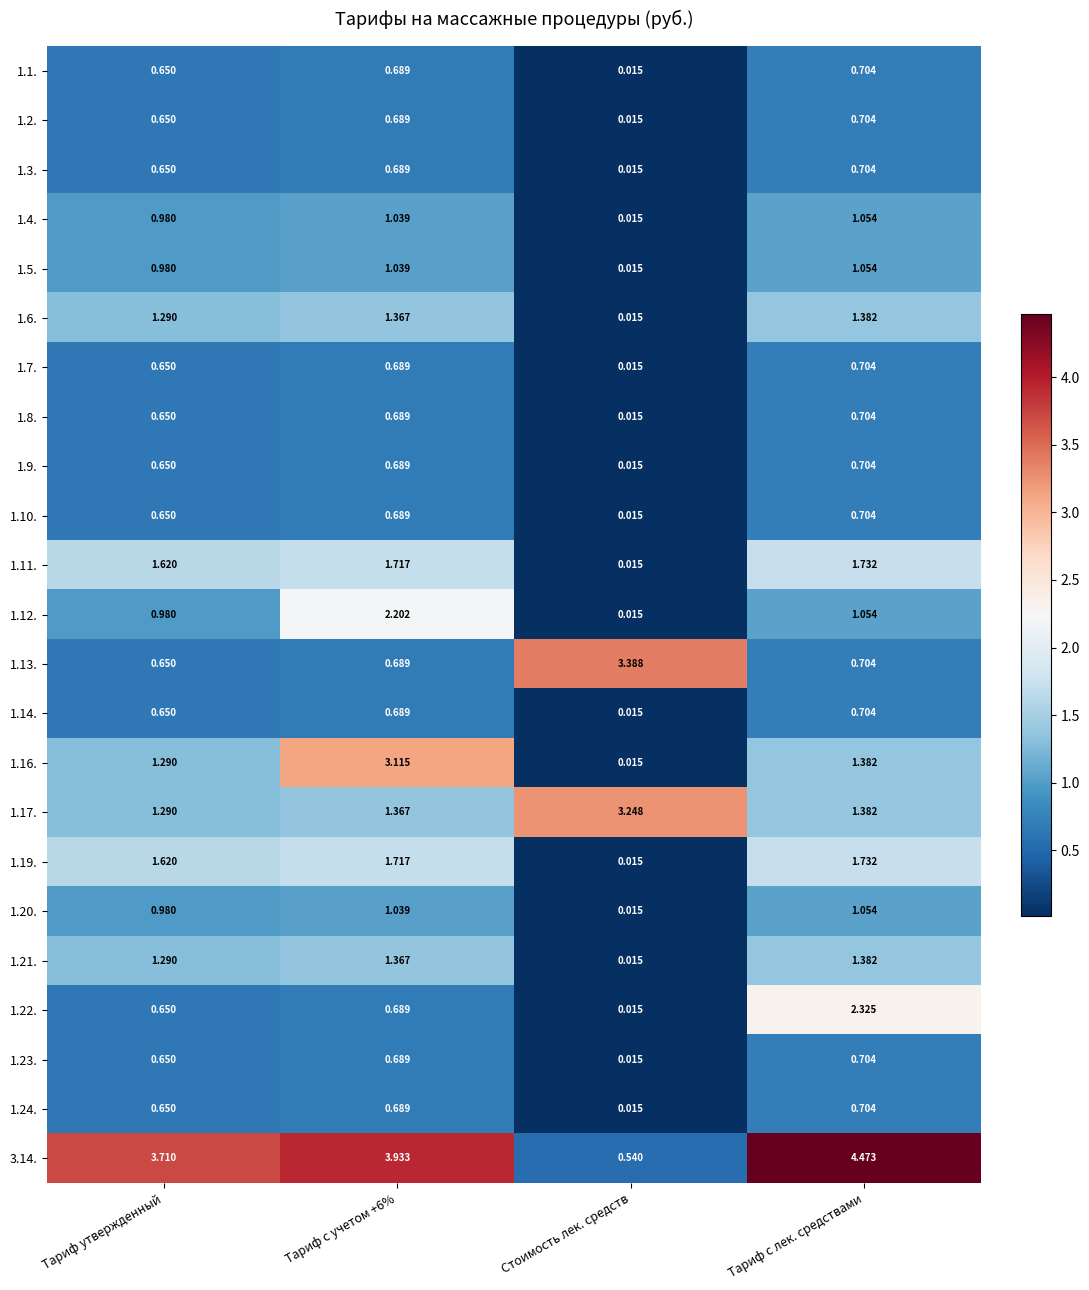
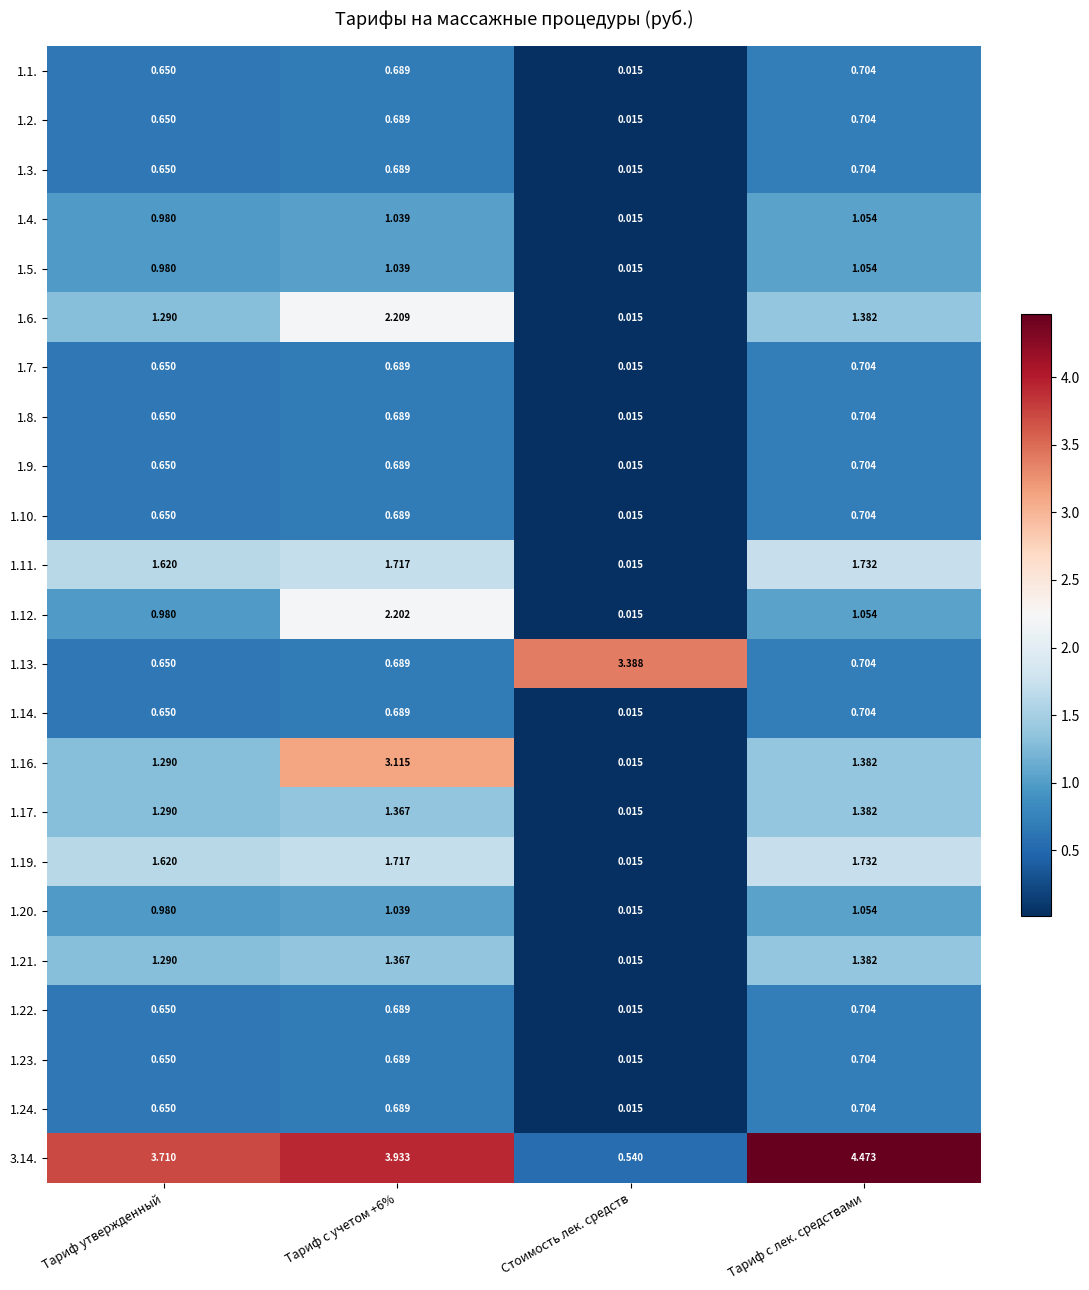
  {
    "1.1.": {
      "Тариф утвержденный": 0.650,
      "Тариф с учетом +6%": 0.689,
      "Стоимость лек. средств": 0.015,
      "Тариф с лек. средствами": 0.704
    },
    "1.2.": {
      "Тариф утвержденный": 0.650,
      "Тариф с учетом +6%": 0.689,
      "Стоимость лек. средств": 0.015,
      "Тариф с лек. средствами": 0.704
    },
    "1.3.": {
      "Тариф утвержденный": 0.650,
      "Тариф с учетом +6%": 0.689,
      "Стоимость лек. средств": 0.015,
      "Тариф с лек. средствами": 0.704
    },
    "1.4.": {
      "Тариф утвержденный": 0.980,
      "Тариф с учетом +6%": 1.039,
      "Стоимость лек. средств": 0.015,
      "Тариф с лек. средствами": 1.054
    },
    "1.5.": {
      "Тариф утвержденный": 0.980,
      "Тариф с учетом +6%": 1.039,
      "Стоимость лек. средств": 0.015,
      "Тариф с лек. средствами": 1.054
    },
    "1.6.": {
      "Тариф утвержденный": 1.290,
-     "Тариф с учетом +6%": 1.367,
+     "Тариф с учетом +6%": 2.209,
      "Стоимость лек. средств": 0.015,
      "Тариф с лек. средствами": 1.382
    },
    "1.7.": {
      "Тариф утвержденный": 0.650,
      "Тариф с учетом +6%": 0.689,
      "Стоимость лек. средств": 0.015,
      "Тариф с лек. средствами": 0.704
    },
    "1.8.": {
      "Тариф утвержденный": 0.650,
      "Тариф с учетом +6%": 0.689,
      "Стоимость лек. средств": 0.015,
      "Тариф с лек. средствами": 0.704
    },
    "1.9.": {
      "Тариф утвержденный": 0.650,
      "Тариф с учетом +6%": 0.689,
      "Стоимость лек. средств": 0.015,
      "Тариф с лек. средствами": 0.704
    },
    "1.10.": {
      "Тариф утвержденный": 0.650,
      "Тариф с учетом +6%": 0.689,
      "Стоимость лек. средств": 0.015,
      "Тариф с лек. средствами": 0.704
    },
    "1.11.": {
      "Тариф утвержденный": 1.620,
      "Тариф с учетом +6%": 1.717,
      "Стоимость лек. средств": 0.015,
      "Тариф с лек. средствами": 1.732
    },
    "1.12.": {
      "Тариф утвержденный": 0.980,
      "Тариф с учетом +6%": 2.202,
      "Стоимость лек. средств": 0.015,
      "Тариф с лек. средствами": 1.054
    },
    "1.13.": {
      "Тариф утвержденный": 0.650,
      "Тариф с учетом +6%": 0.689,
      "Стоимость лек. средств": 3.388,
      "Тариф с лек. средствами": 0.704
    },
    "1.14.": {
      "Тариф утвержденный": 0.650,
      "Тариф с учетом +6%": 0.689,
      "Стоимость лек. средств": 0.015,
      "Тариф с лек. средствами": 0.704
    },
    "1.16.": {
      "Тариф утвержденный": 1.290,
      "Тариф с учетом +6%": 3.115,
      "Стоимость лек. средств": 0.015,
      "Тариф с лек. средствами": 1.382
    },
    "1.17.": {
      "Тариф утвержденный": 1.290,
      "Тариф с учетом +6%": 1.367,
-     "Стоимость лек. средств": 3.248,
+     "Стоимость лек. средств": 0.015,
      "Тариф с лек. средствами": 1.382
    },
    "1.19.": {
      "Тариф утвержденный": 1.620,
      "Тариф с учетом +6%": 1.717,
      "Стоимость лек. средств": 0.015,
      "Тариф с лек. средствами": 1.732
    },
    "1.20.": {
      "Тариф утвержденный": 0.980,
      "Тариф с учетом +6%": 1.039,
      "Стоимость лек. средств": 0.015,
      "Тариф с лек. средствами": 1.054
    },
    "1.21.": {
      "Тариф утвержденный": 1.290,
      "Тариф с учетом +6%": 1.367,
      "Стоимость лек. средств": 0.015,
      "Тариф с лек. средствами": 1.382
    },
    "1.22.": {
      "Тариф утвержденный": 0.650,
      "Тариф с учетом +6%": 0.689,
      "Стоимость лек. средств": 0.015,
-     "Тариф с лек. средствами": 2.325
+     "Тариф с лек. средствами": 0.704
    },
    "1.23.": {
      "Тариф утвержденный": 0.650,
      "Тариф с учетом +6%": 0.689,
      "Стоимость лек. средств": 0.015,
      "Тариф с лек. средствами": 0.704
    },
    "1.24.": {
      "Тариф утвержденный": 0.650,
      "Тариф с учетом +6%": 0.689,
      "Стоимость лек. средств": 0.015,
      "Тариф с лек. средствами": 0.704
    },
    "3.14.": {
      "Тариф утвержденный": 3.710,
      "Тариф с учетом +6%": 3.933,
      "Стоимость лек. средств": 0.540,
      "Тариф с лек. средствами": 4.473
    }
  }
